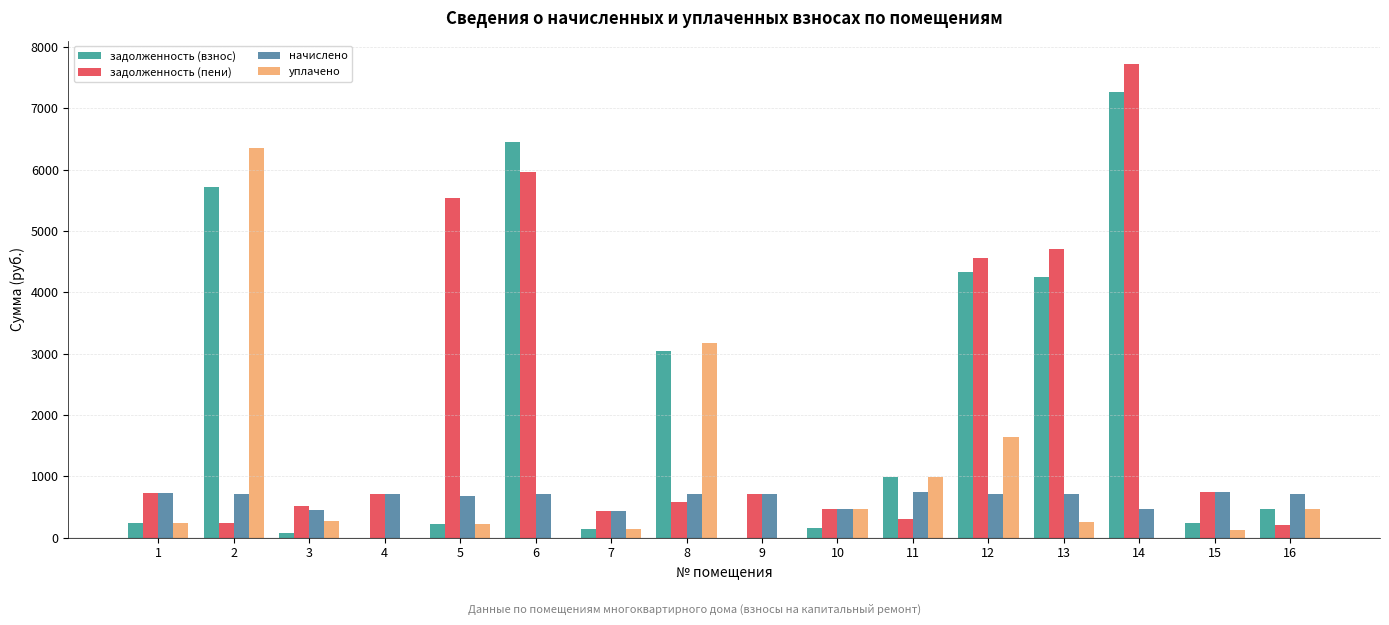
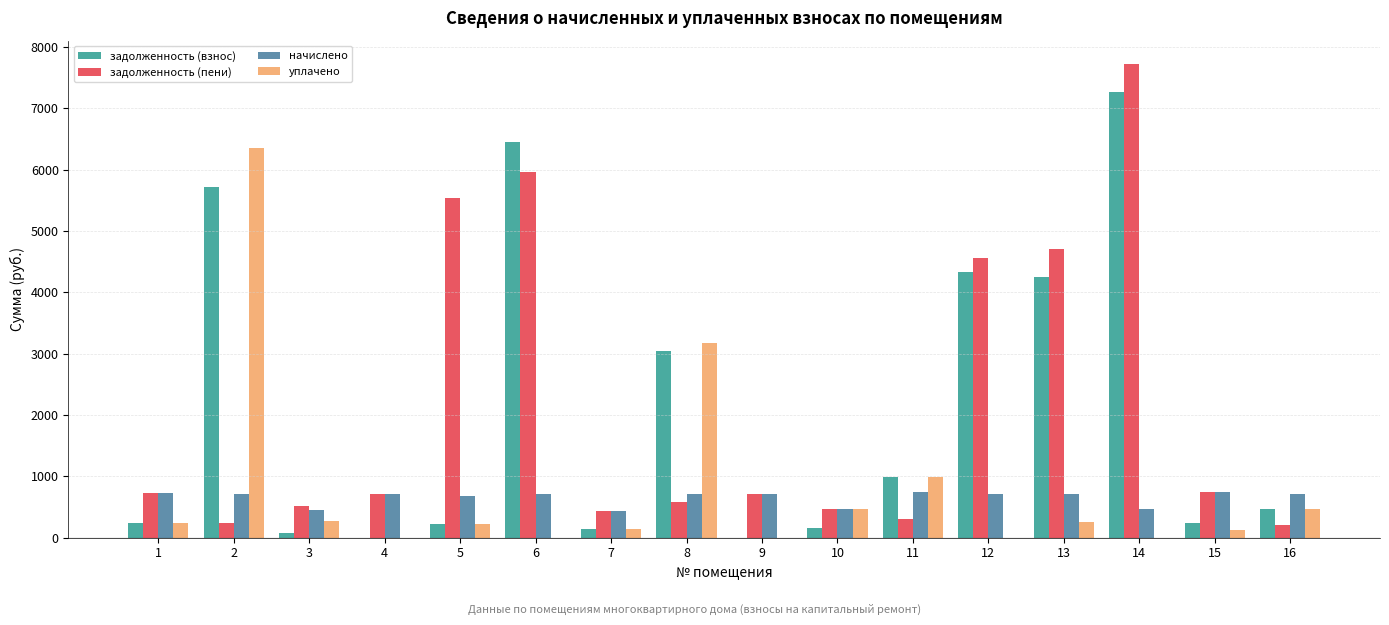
  {
    "задолженность (пени)": {
      "1": 700,
      "2": 200,
      "3": 500,
      "4": 700,
      "5": 5500,
      "6": 6000,
      "7": 400,
      "8": 600,
      "9": 700,
      "10": 500,
      "11": 300,
      "12": 4600,
      "13": 4700,
      "14": 7700,
      "15": 700,
      "16": 200
    },
    "уплачено": {
      "1": 200,
      "2": 6300,
      "3": 300,
      "4": 0,
      "5": 200,
      "6": 0,
      "7": 100,
      "8": 3200,
      "9": 0,
      "10": 500,
      "11": 1000,
-     "12": 1600,
+     "12": 0,
      "13": 300,
      "14": 0,
      "15": 100,
      "16": 500
    }
  }
